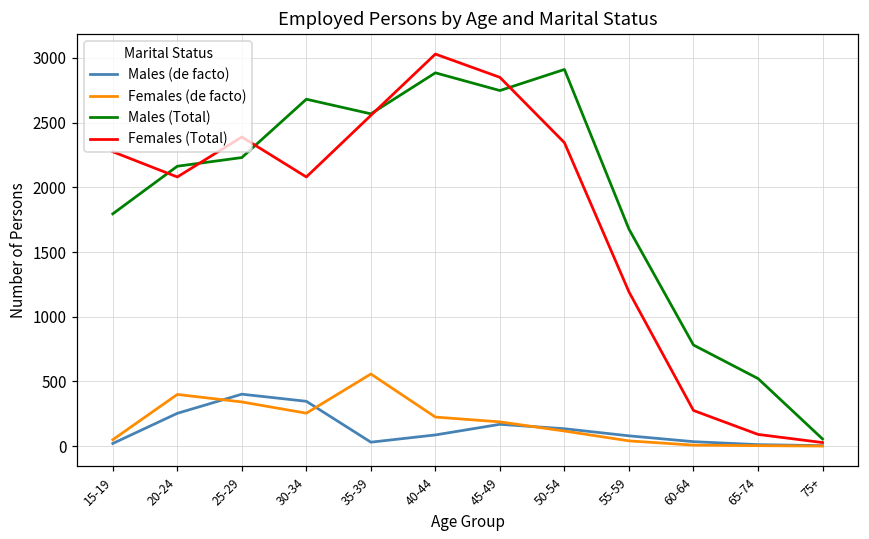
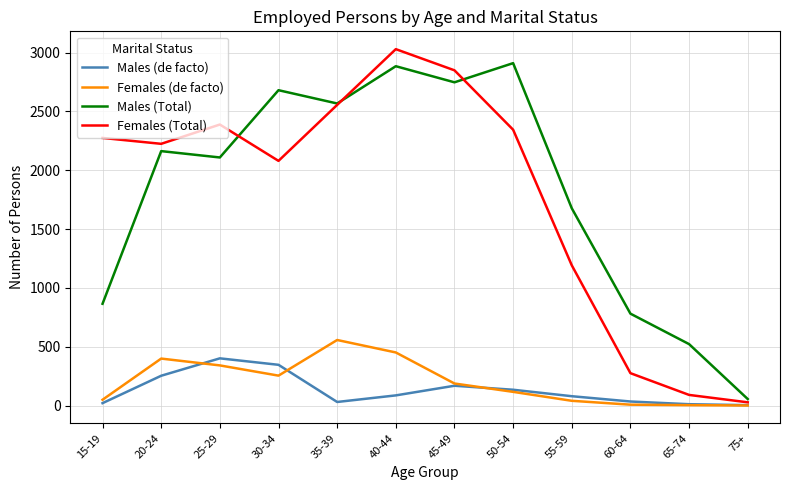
  {
    "Males (de facto)": {
      "15-19": 20,
      "20-24": 250,
      "25-29": 400,
      "30-34": 350,
      "35-39": 30,
      "40-44": 90,
      "55-59": 80,
      "60-64": 30
    },
    "Females (de facto)": {
      "15-19": 50,
      "20-24": 400,
      "25-29": 340,
      "30-34": 250,
      "35-39": 560,
-     "40-44": 220,
+     "40-44": 450,
      "55-59": 40,
      "60-64": 10
    },
    "Males (Total)": {
-     "15-19": 1800,
+     "15-19": 870,
      "20-24": 2160,
-     "25-29": 2230,
+     "25-29": 2110,
      "30-34": 2680,
      "40-44": 2890,
      "45-49": 2750,
      "50-54": 2910,
      "55-59": 1680,
      "60-64": 780,
      "65-74": 520,
      "75+": 60
    },
    "Females (Total)": {
      "15-19": 2280,
-     "20-24": 2080,
+     "20-24": 2230,
      "30-34": 2080,
      "40-44": 3030,
      "45-49": 2850,
      "50-54": 2350,
      "55-59": 1190,
      "60-64": 280,
      "65-74": 90,
      "75+": 30
    }
  }
